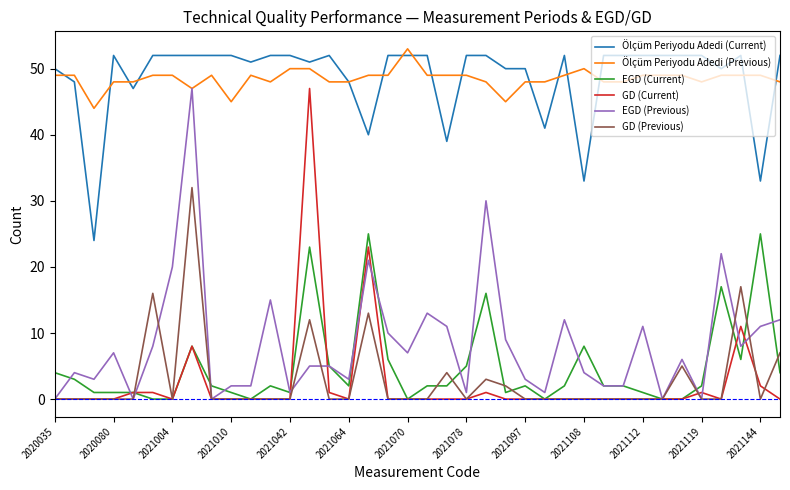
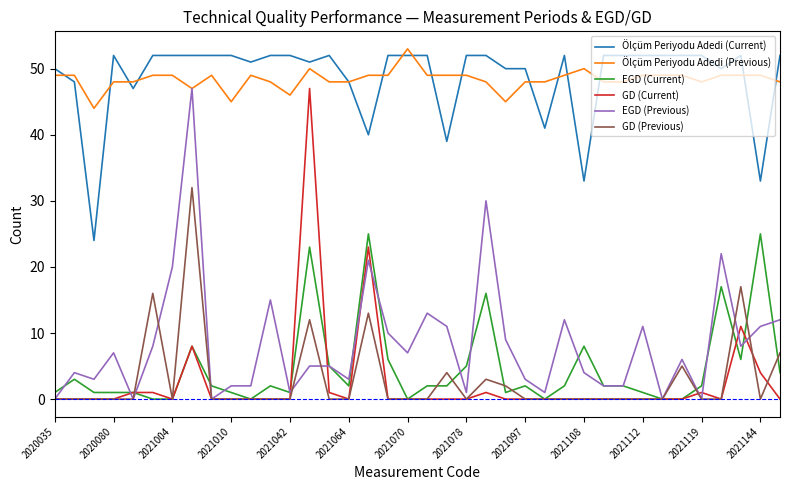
  {
    "Ölçüm Periyodu Adedi (Current)": {
      "2020035": 50,
      "2020080": 52,
      "2021004": 52,
      "2021010": 52,
      "2021042": 52,
      "2021070": 52,
      "2021078": 52,
      "2021097": 50,
      "2021108": 33,
      "2021144": 33
    },
    "Ölçüm Periyodu Adedi (Previous)": {
      "2020035": 49,
      "2020080": 48,
      "2021004": 49,
      "2021010": 45,
-     "2021042": 50,
+     "2021042": 46,
      "2021070": 53,
      "2021078": 49,
      "2021097": 48,
      "2021108": 50
    },
    "EGD (Current)": {
-     "2020035": 4,
+     "2020035": 1,
      "2020080": 1,
      "2021010": 1,
      "2021064": 2,
      "2021078": 5,
      "2021097": 2,
      "2021108": 8,
      "2021112": 1,
      "2021119": 2,
      "2021144": 25
    },
    "GD (Current)": {
      "2021119": 1,
-     "2021144": 2
+     "2021144": 4
    },
    "EGD (Previous)": {
      "2020080": 7,
      "2021004": 20,
      "2021010": 2,
      "2021064": 3,
      "2021070": 7,
      "2021078": 1,
      "2021097": 3,
      "2021108": 4,
      "2021112": 11,
      "2021144": 11
    },
    "GD (Previous)": {
      "2021144": 0
    }
  }
